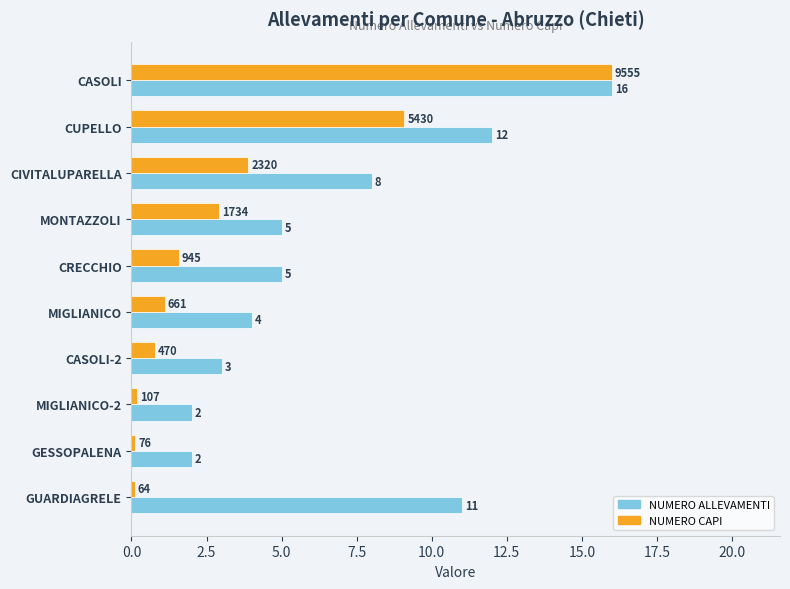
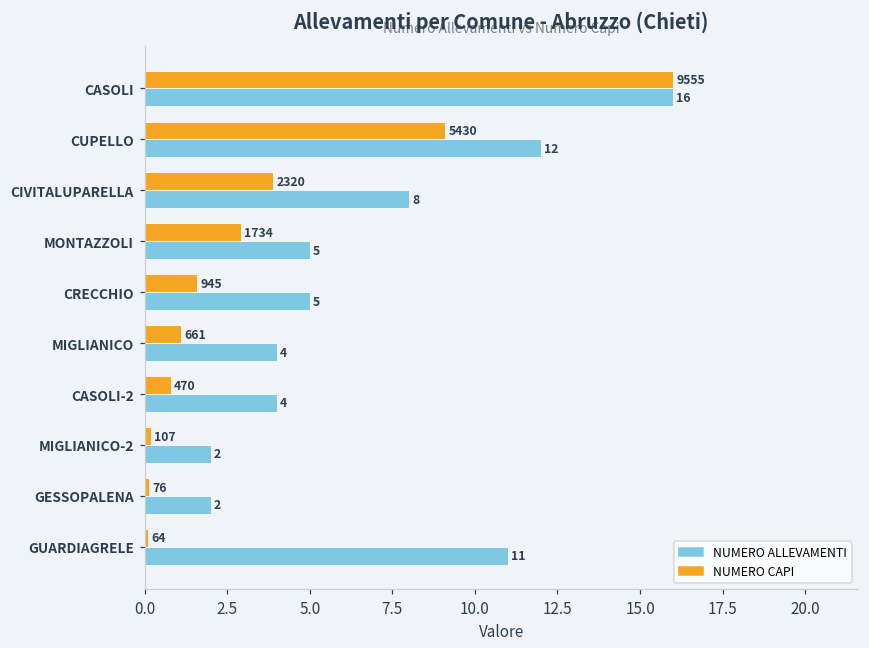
  {
    "NUMERO ALLEVAMENTI": {
      "CASOLI": 16,
      "CUPELLO": 12,
      "CIVITALUPARELLA": 8,
      "MONTAZZOLI": 5,
      "CRECCHIO": 5,
      "MIGLIANICO": 4,
-     "CASOLI-2": 3,
+     "CASOLI-2": 4,
      "MIGLIANICO-2": 2,
      "GESSOPALENA": 2,
      "GUARDIAGRELE": 11
    }
  }
